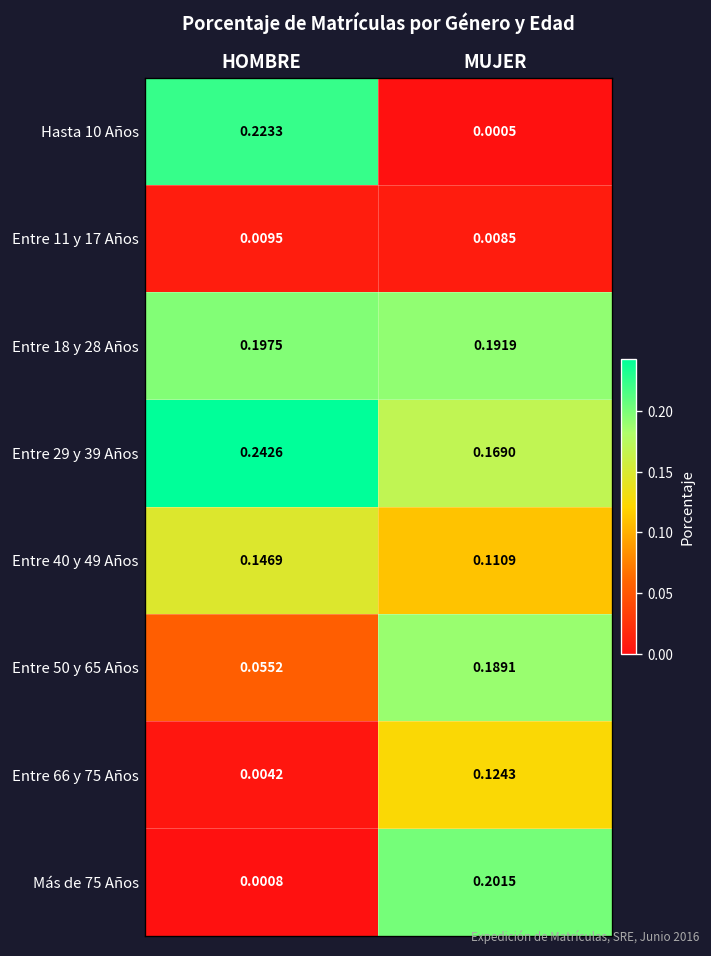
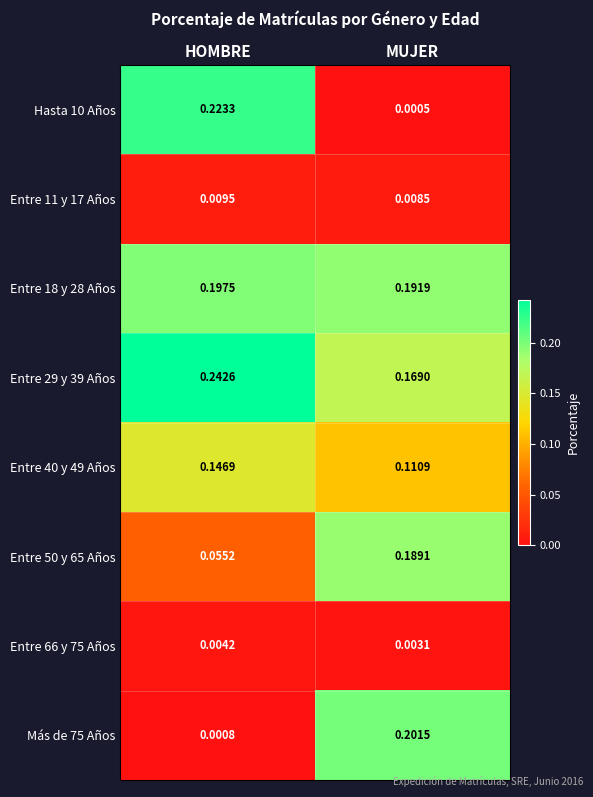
  {
    "Hasta 10 Años": {
      "HOMBRE": 0.2233,
      "MUJER": 0.0005
    },
    "Entre 11 y 17 Años": {
      "HOMBRE": 0.0095,
      "MUJER": 0.0085
    },
    "Entre 18 y 28 Años": {
      "HOMBRE": 0.1975,
      "MUJER": 0.1919
    },
    "Entre 29 y 39 Años": {
      "HOMBRE": 0.2426,
      "MUJER": 0.1690
    },
    "Entre 40 y 49 Años": {
      "HOMBRE": 0.1469,
      "MUJER": 0.1109
    },
    "Entre 50 y 65 Años": {
      "HOMBRE": 0.0552,
      "MUJER": 0.1891
    },
    "Entre 66 y 75 Años": {
      "HOMBRE": 0.0042,
-     "MUJER": 0.1243
+     "MUJER": 0.0031
    },
    "Más de 75 Años": {
      "HOMBRE": 0.0008,
      "MUJER": 0.2015
    }
  }
